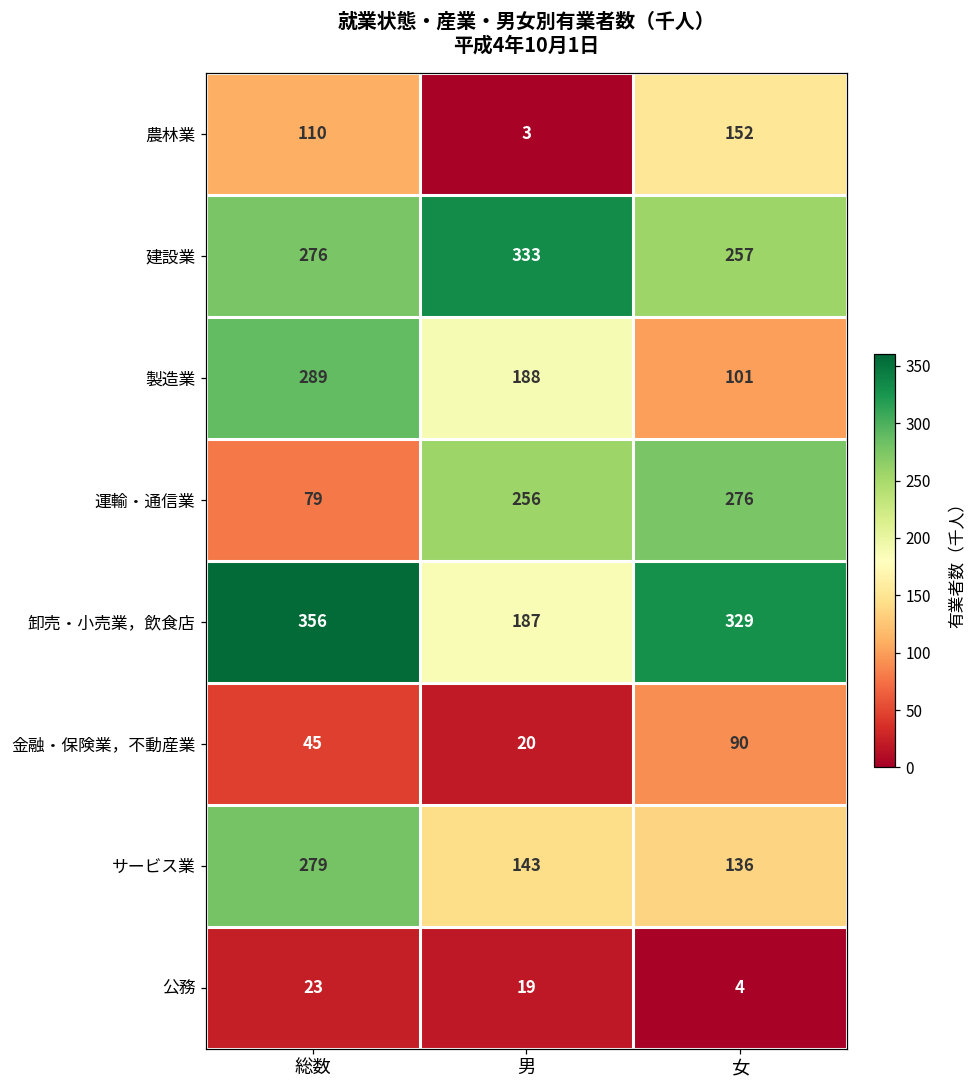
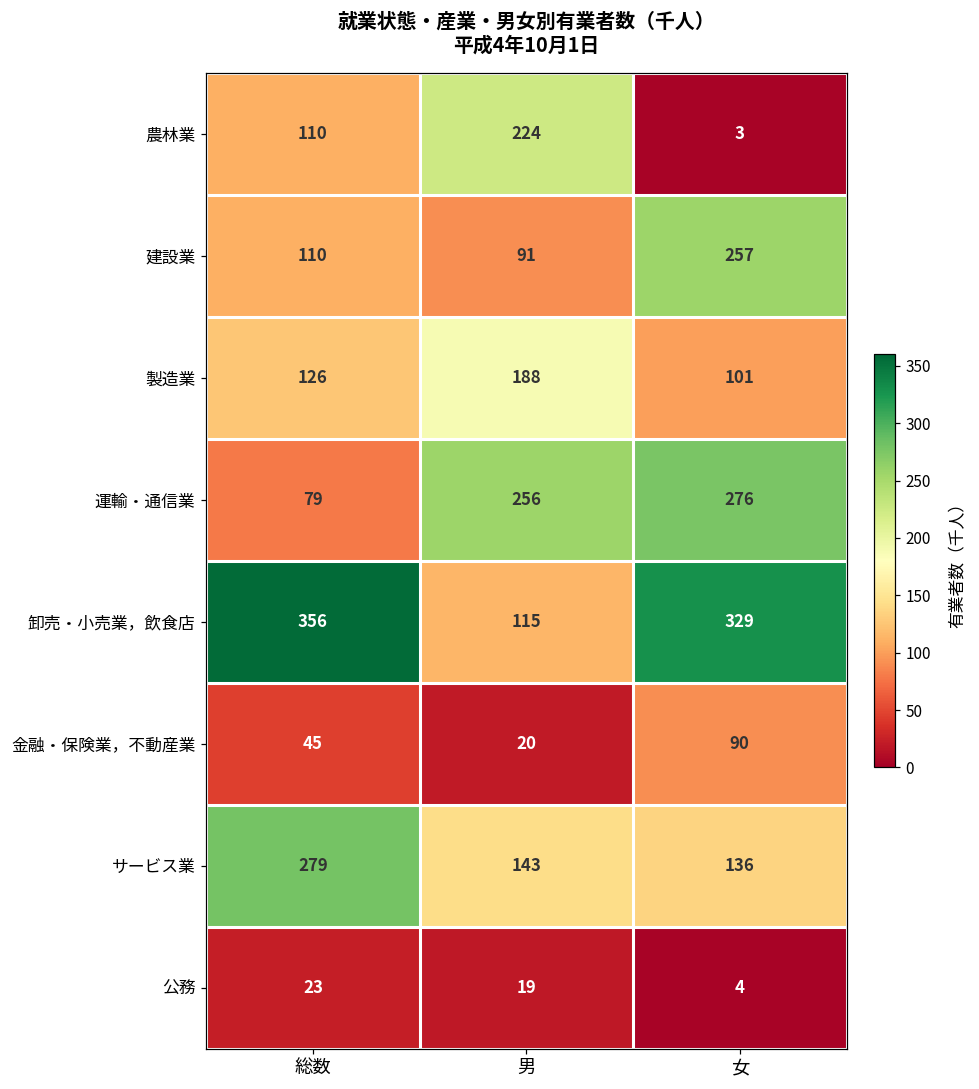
  {
    "農林業": {
      "総数": 110,
-     "男": 3,
-     "女": 152
+     "男": 224,
+     "女": 3
    },
    "建設業": {
-     "総数": 276,
-     "男": 333,
+     "総数": 110,
+     "男": 91,
      "女": 257
    },
    "製造業": {
-     "総数": 289,
+     "総数": 126,
      "男": 188,
      "女": 101
    },
    "運輸・通信業": {
      "総数": 79,
      "男": 256,
      "女": 276
    },
    "卸売・小売業，飲食店": {
      "総数": 356,
-     "男": 187,
+     "男": 115,
      "女": 329
    },
    "金融・保険業，不動産業": {
      "総数": 45,
      "男": 20,
      "女": 90
    },
    "サービス業": {
      "総数": 279,
      "男": 143,
      "女": 136
    },
    "公務": {
      "総数": 23,
      "男": 19,
      "女": 4
    }
  }
